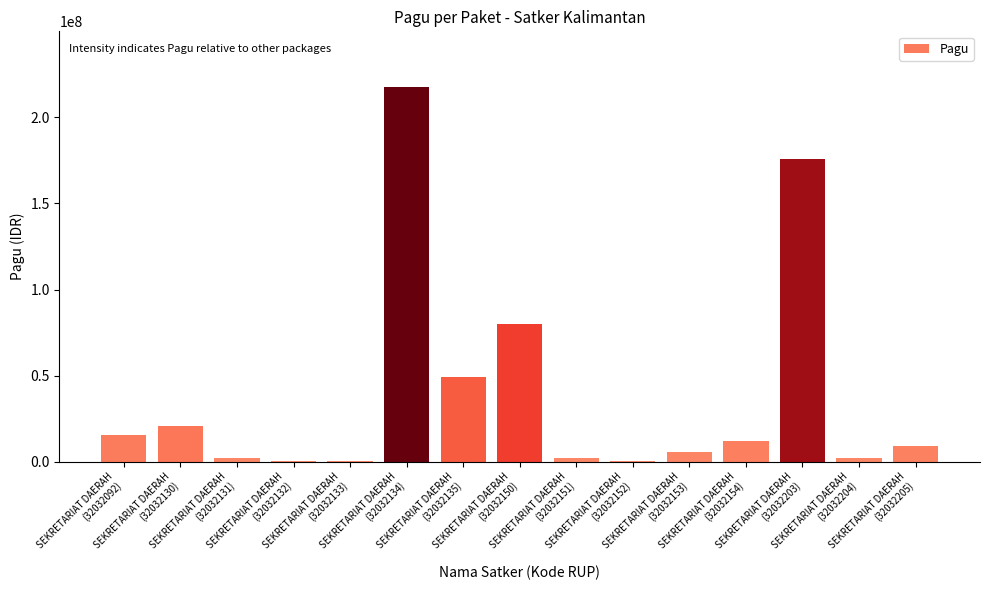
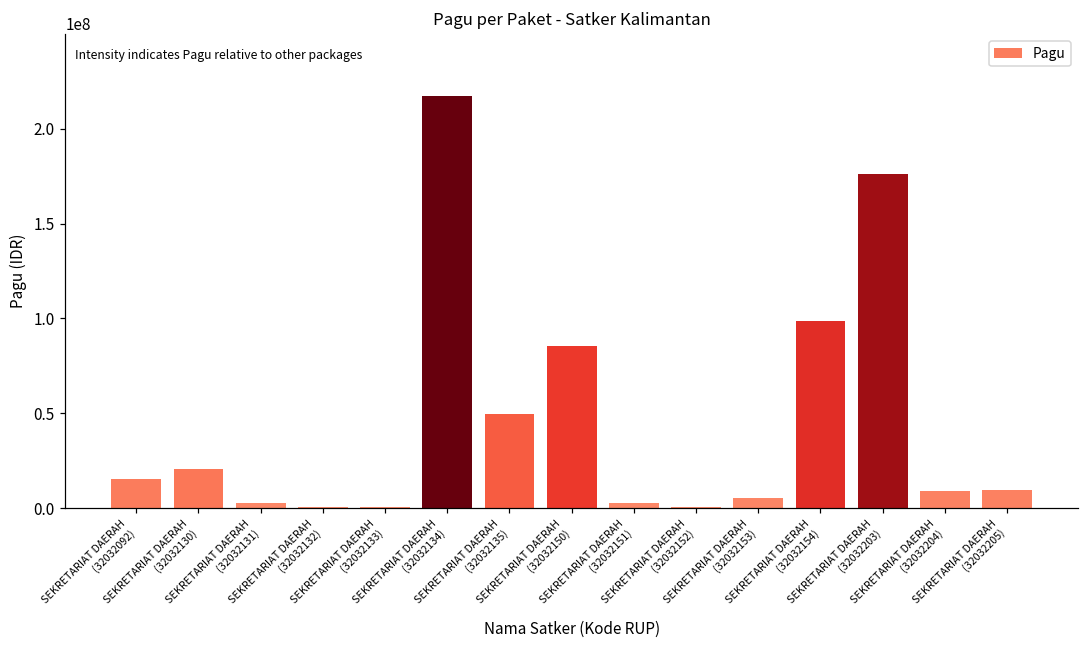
  {
    "SEKRETARIAT DAERAH (32032092)": 15000000,
    "SEKRETARIAT DAERAH (32032130)": 21000000,
    "SEKRETARIAT DAERAH (32032131)": 3000000,
    "SEKRETARIAT DAERAH (32032134)": 217000000,
    "SEKRETARIAT DAERAH (32032135)": 49000000,
-   "SEKRETARIAT DAERAH (32032150)": 80000000,
+   "SEKRETARIAT DAERAH (32032150)": 85000000,
    "SEKRETARIAT DAERAH (32032151)": 3000000,
    "SEKRETARIAT DAERAH (32032153)": 6000000,
-   "SEKRETARIAT DAERAH (32032154)": 12000000,
+   "SEKRETARIAT DAERAH (32032154)": 99000000,
    "SEKRETARIAT DAERAH (32032203)": 176000000,
-   "SEKRETARIAT DAERAH (32032204)": 3000000,
+   "SEKRETARIAT DAERAH (32032204)": 9000000,
    "SEKRETARIAT DAERAH (32032205)": 10000000
  }
